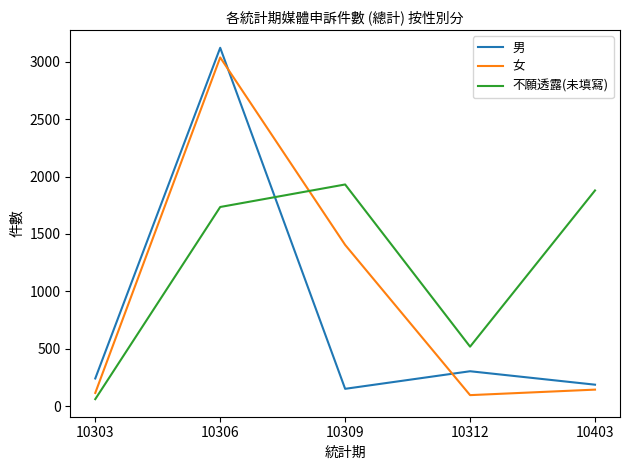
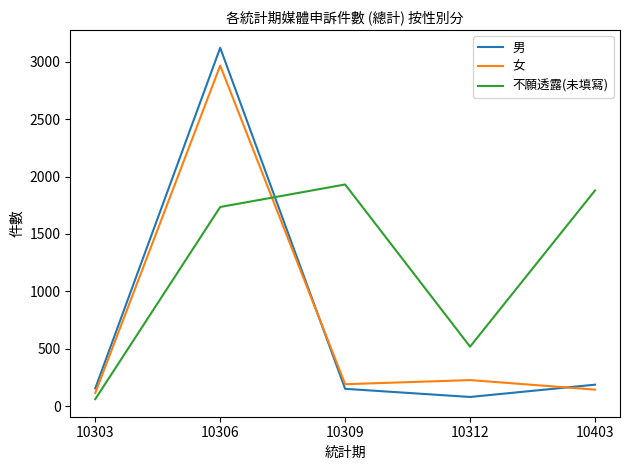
  {
    "男": {
-     "10303": 240,
+     "10303": 160,
      "10306": 3120,
      "10309": 150,
-     "10312": 310,
+     "10312": 80,
      "10403": 190
    },
    "女": {
      "10303": 120,
-     "10306": 3040,
-     "10309": 1410,
-     "10312": 100,
+     "10306": 2970,
+     "10309": 190,
+     "10312": 230,
      "10403": 150
    },
    "不願透露(未填寫)": {
      "10303": 60,
      "10306": 1740,
      "10309": 1930,
      "10312": 520,
      "10403": 1880
    }
  }
